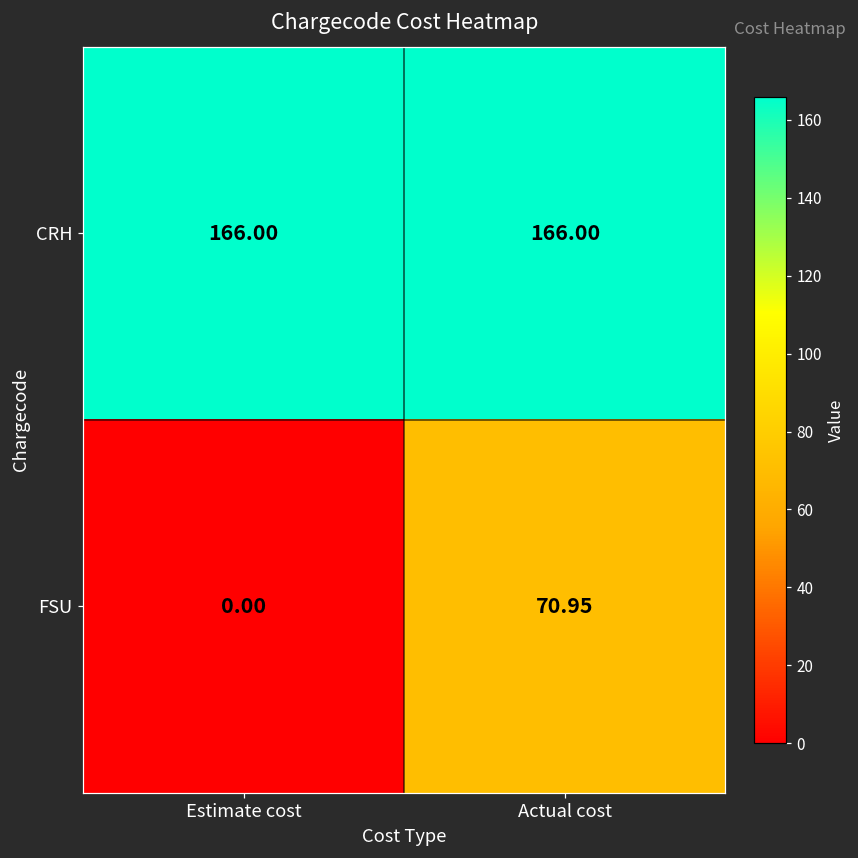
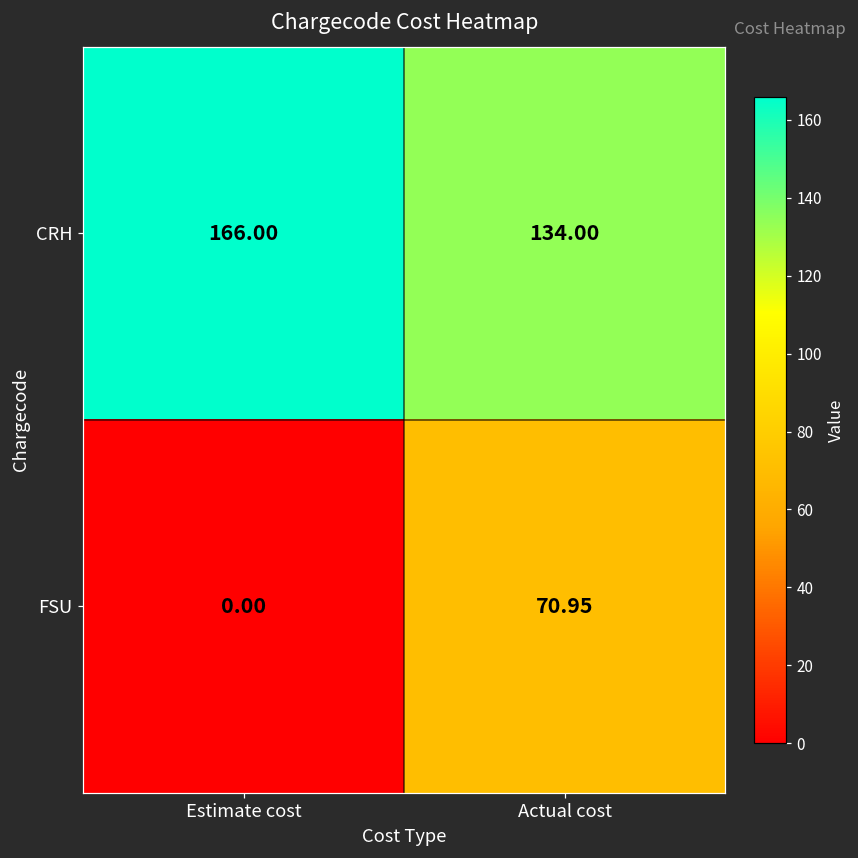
  {
    "CRH": {
      "Estimate cost": 166.00,
-     "Actual cost": 166.00
+     "Actual cost": 134.00
    },
    "FSU": {
      "Estimate cost": 0.00,
      "Actual cost": 70.95
    }
  }
